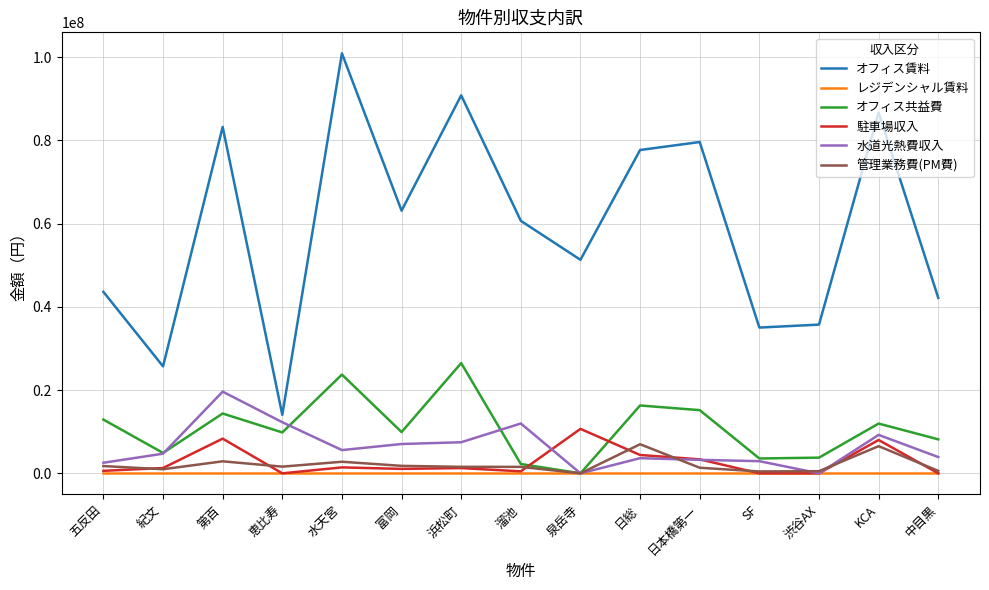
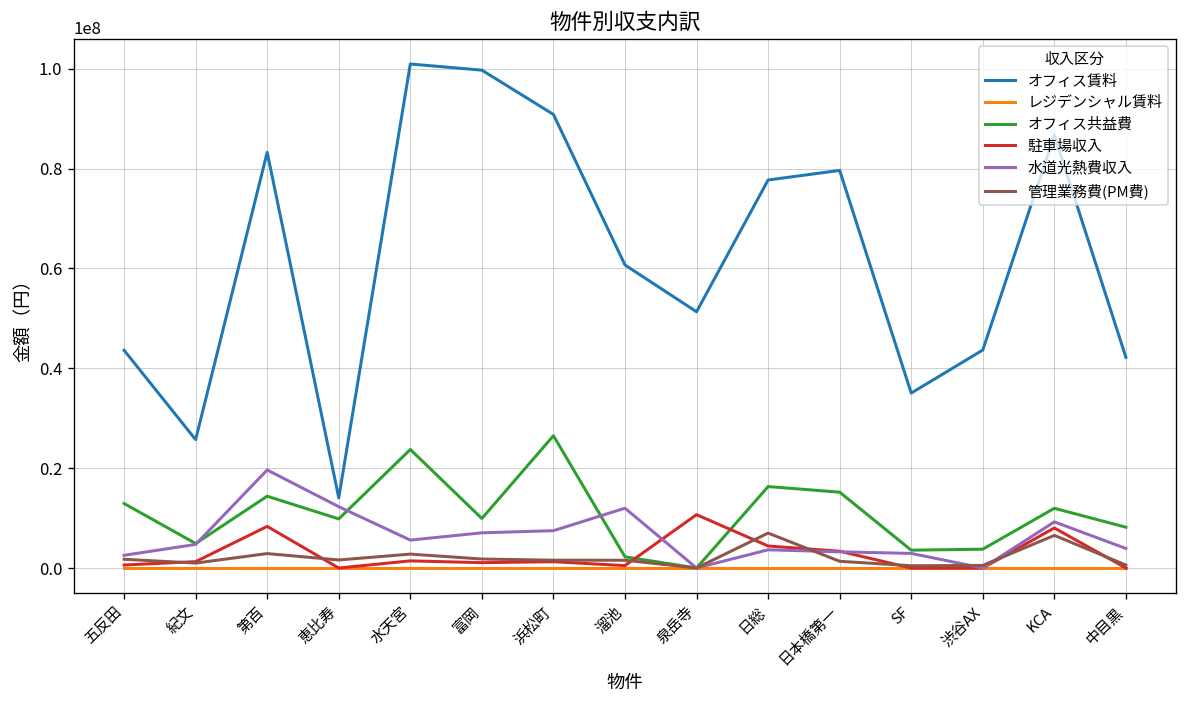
  {
    "オフィス賃料": {
      "五反田": 44000000,
      "紀文": 26000000,
      "第百": 83000000,
      "恵比寿": 14000000,
      "水天宮": 101000000,
-     "富岡": 63000000,
+     "富岡": 100000000,
      "浜松町": 91000000,
      "溜池": 61000000,
      "泉岳寺": 51000000,
      "日総": 78000000,
      "日本橋第一": 80000000,
      "SF": 35000000,
-     "渋谷AX": 36000000,
+     "渋谷AX": 44000000,
      "中目黒": 42000000
    },
    "レジデンシャル賃料": {
      "紀文": 0,
      "第百": 0,
      "水天宮": 0,
      "富岡": 0,
      "浜松町": 0,
      "日総": 0,
      "日本橋第一": 0,
      "KCA": 0
    },
    "オフィス共益費": {
      "五反田": 13000000,
      "第百": 14000000,
      "恵比寿": 10000000,
      "水天宮": 24000000,
      "富岡": 10000000,
      "浜松町": 26000000,
      "溜池": 2000000,
      "日総": 16000000,
      "日本橋第一": 15000000,
      "SF": 4000000,
      "渋谷AX": 4000000,
      "KCA": 12000000,
      "中目黒": 8000000
    },
    "駐車場収入": {
      "第百": 8000000,
      "水天宮": 1000000,
      "富岡": 1000000,
      "泉岳寺": 11000000,
      "日総": 4000000,
      "KCA": 8000000
    },
    "水道光熱費収入": {
      "五反田": 3000000,
      "第百": 20000000,
      "恵比寿": 12000000,
      "水天宮": 6000000,
      "富岡": 7000000,
      "浜松町": 7000000,
      "溜池": 12000000,
      "日総": 4000000,
      "SF": 3000000,
      "KCA": 9000000,
      "中目黒": 4000000
    },
    "管理業務費(PM費)": {
      "五反田": 2000000,
      "第百": 3000000,
      "恵比寿": 2000000,
      "水天宮": 3000000,
      "富岡": 2000000,
      "溜池": 2000000,
      "日総": 7000000,
      "日本橋第一": 1000000,
      "KCA": 7000000
    }
  }
